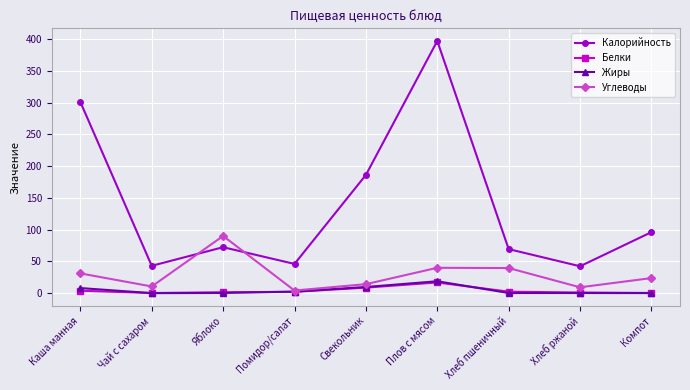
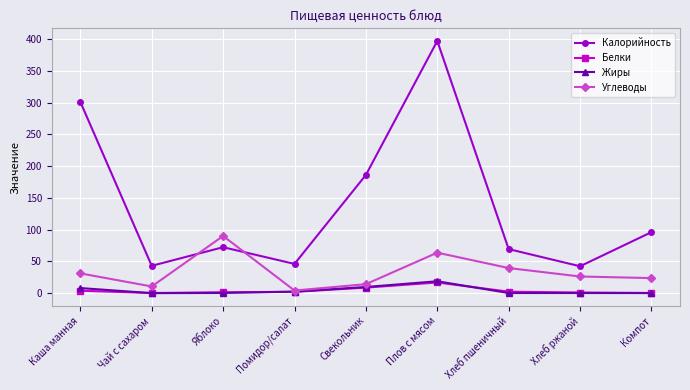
  {
    "Жиры": {
      "Каша манная": 10
    },
    "Углеводы": {
      "Каша манная": 30,
      "Чай с сахаром": 10,
      "Яблоко": 90,
      "Свекольник": 10,
-     "Плов с мясом": 40,
+     "Плов с мясом": 60,
      "Хлеб пшеничный": 40,
-     "Хлеб ржаной": 10,
+     "Хлеб ржаной": 30,
      "Компот": 20
    }
  }
